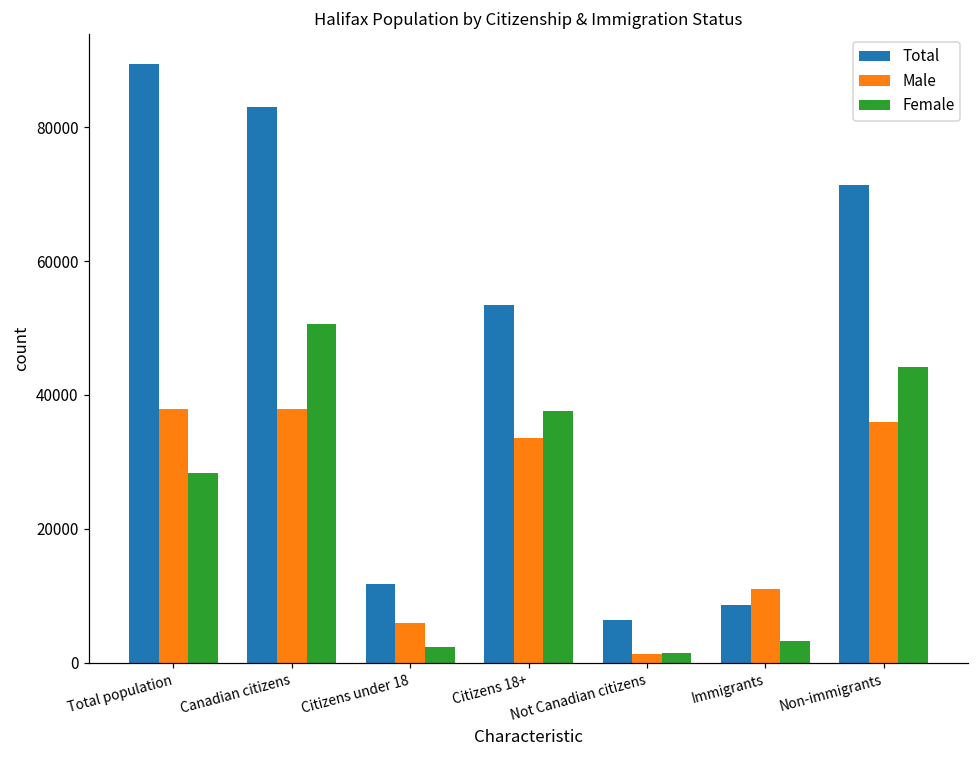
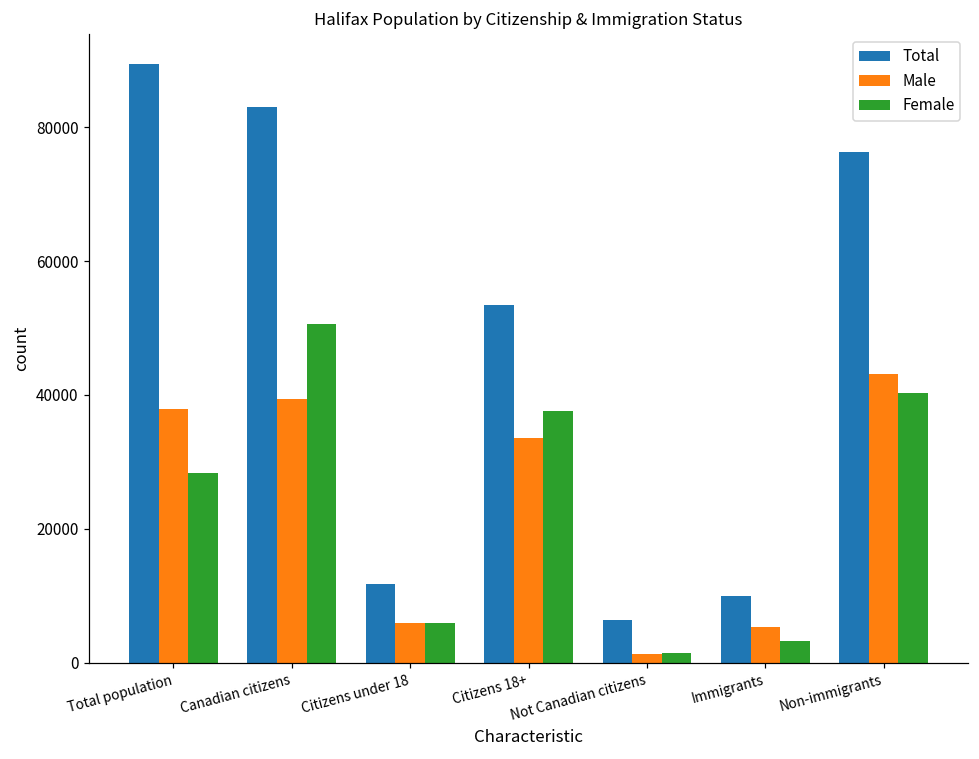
  {
    "Total": {
      "Total population": 89000,
      "Canadian citizens": 83000,
      "Citizens under 18": 12000,
      "Citizens 18+": 53000,
      "Not Canadian citizens": 6000,
-     "Immigrants": 9000,
-     "Non-immigrants": 71000
+     "Immigrants": 10000,
+     "Non-immigrants": 76000
    },
    "Male": {
      "Total population": 38000,
-     "Canadian citizens": 38000,
+     "Canadian citizens": 39000,
      "Citizens under 18": 6000,
      "Citizens 18+": 34000,
      "Not Canadian citizens": 1000,
-     "Immigrants": 11000,
-     "Non-immigrants": 36000
+     "Immigrants": 5000,
+     "Non-immigrants": 43000
    },
    "Female": {
      "Total population": 28000,
      "Canadian citizens": 51000,
-     "Citizens under 18": 2000,
+     "Citizens under 18": 6000,
      "Citizens 18+": 38000,
      "Not Canadian citizens": 1000,
      "Immigrants": 3000,
-     "Non-immigrants": 44000
+     "Non-immigrants": 40000
    }
  }
